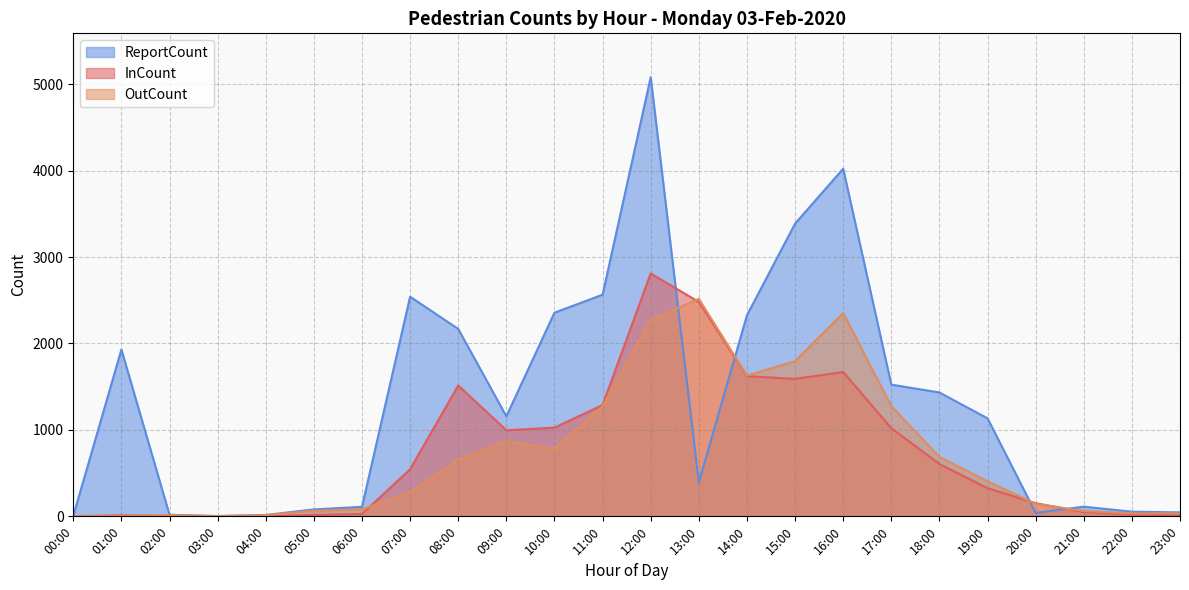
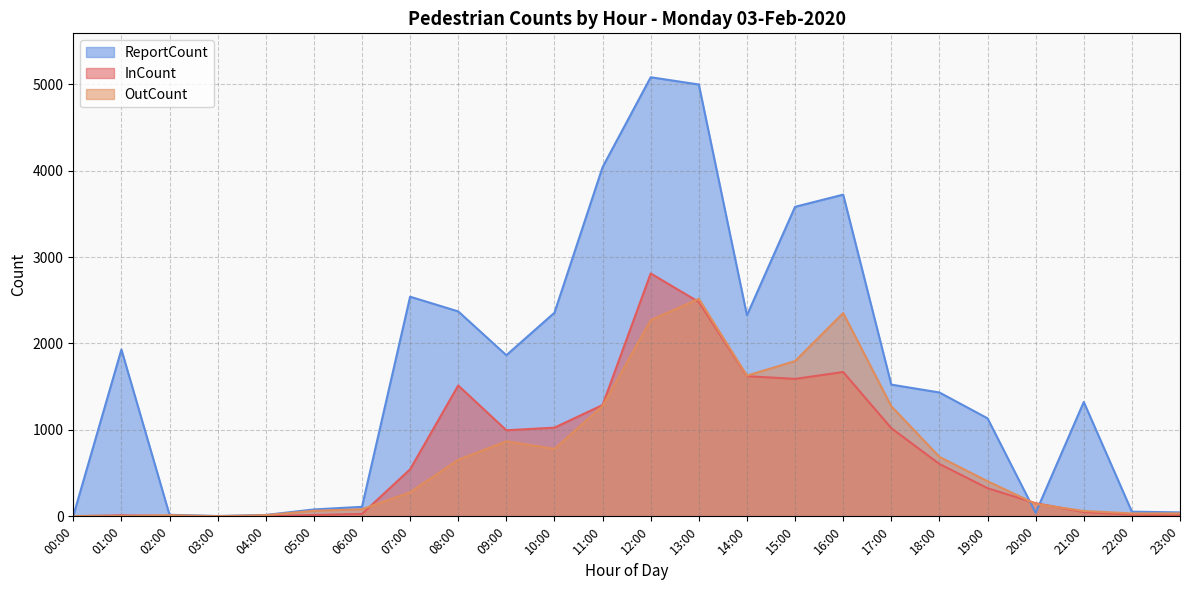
  {
    "ReportCount": {
      "01:00": 1900,
      "07:00": 2500,
-     "08:00": 2200,
-     "09:00": 1200,
+     "08:00": 2400,
+     "09:00": 1900,
      "10:00": 2400,
-     "11:00": 2600,
+     "11:00": 4000,
      "12:00": 5100,
-     "13:00": 400,
+     "13:00": 5000,
      "14:00": 2300,
-     "15:00": 3400,
-     "16:00": 4000,
+     "15:00": 3600,
+     "16:00": 3700,
      "17:00": 1500,
      "18:00": 1400,
      "19:00": 1100,
      "20:00": 0,
-     "21:00": 100
+     "21:00": 1300
    }
  }
